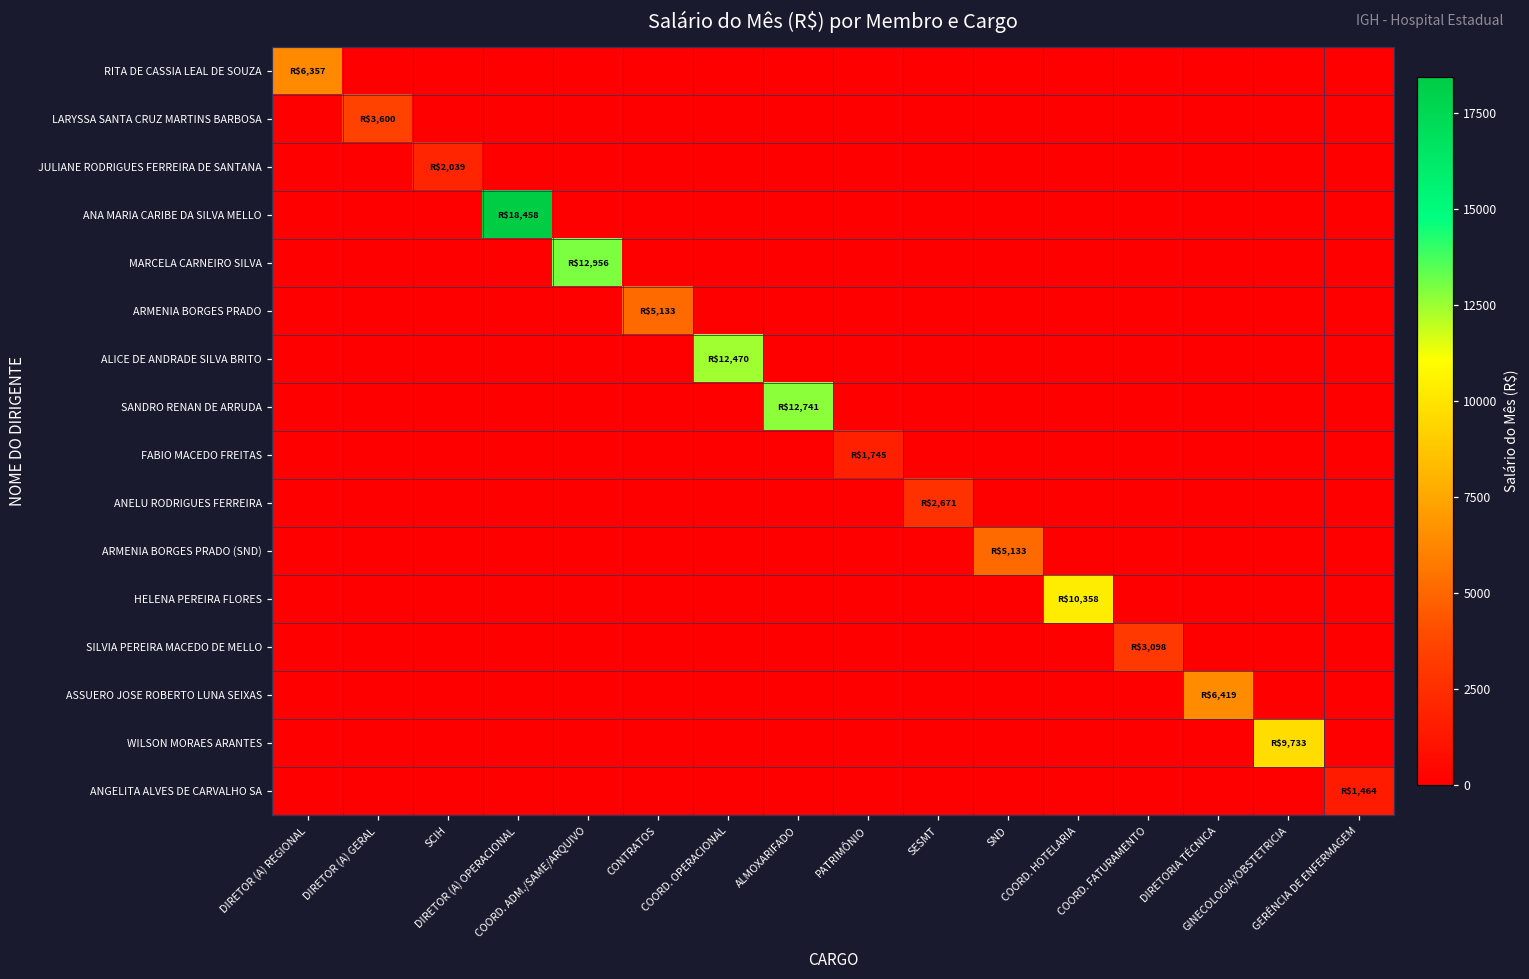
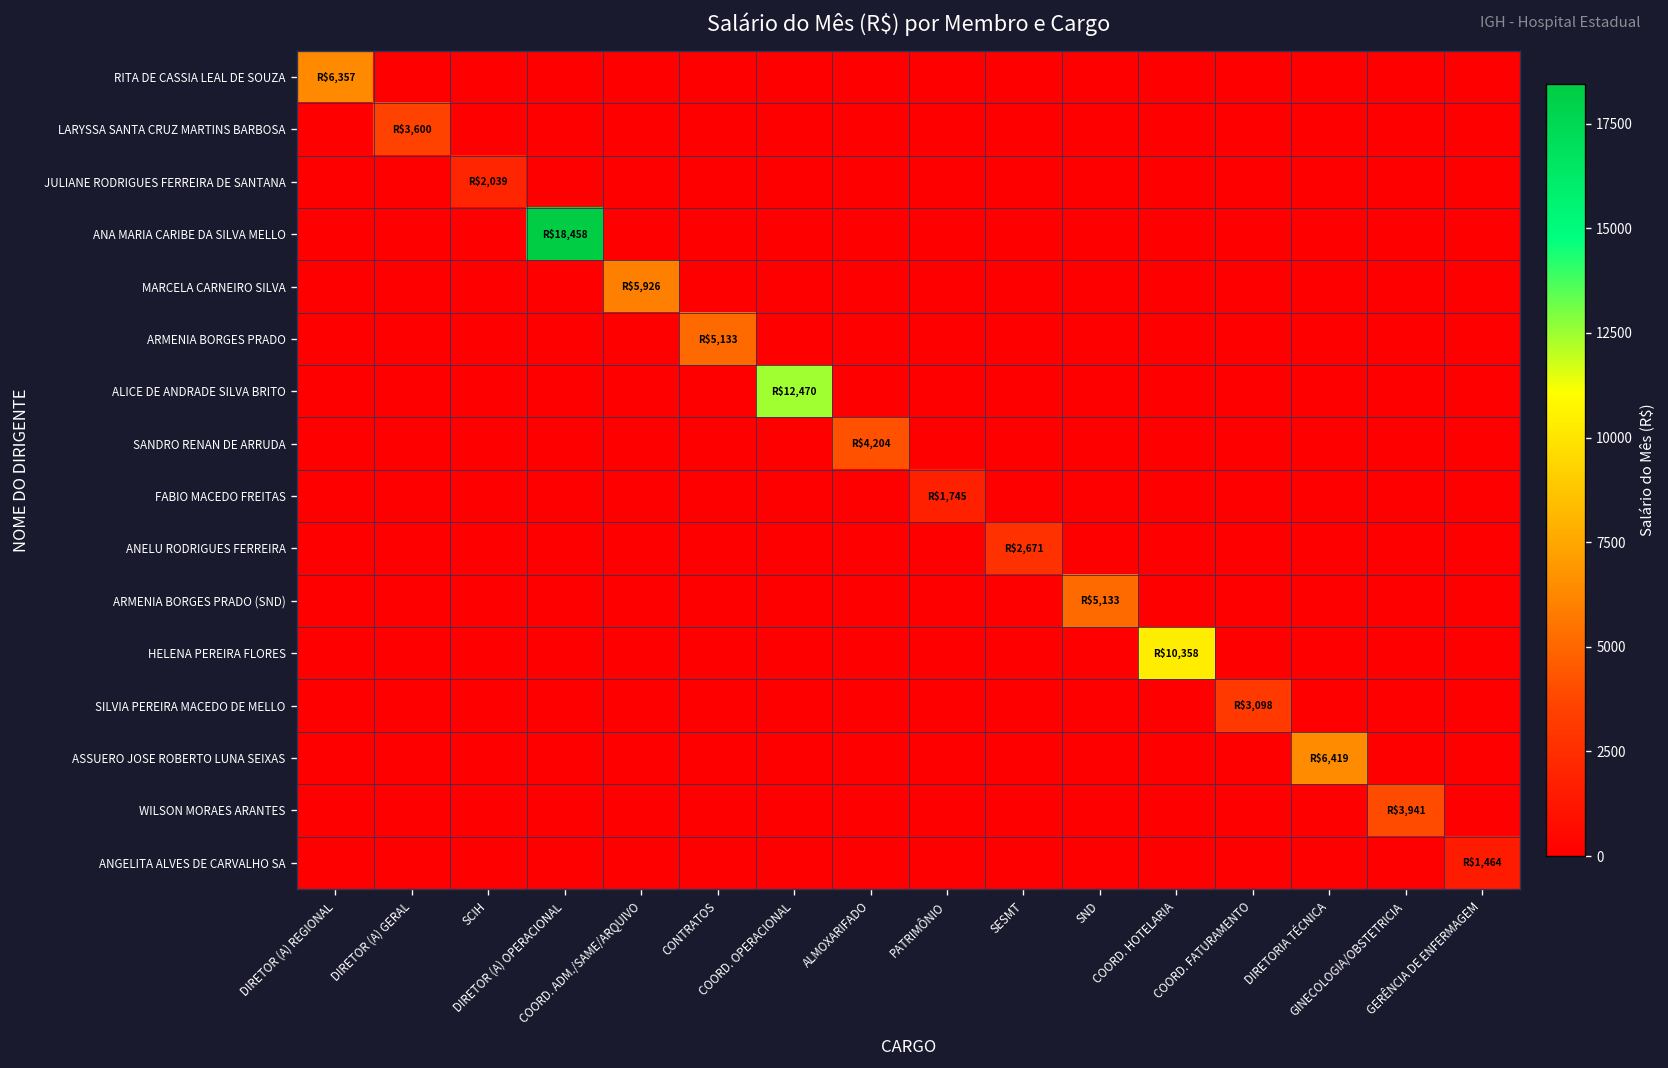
  {
    "RITA DE CASSIA LEAL DE SOUZA": {
      "DIRETOR (A) REGIONAL": "$6,357"
    },
    "LARYSSA SANTA CRUZ MARTINS BARBOSA": {
      "DIRETOR (A) GERAL": "$3,600"
    },
    "JULIANE RODRIGUES FERREIRA DE SANTANA": {
      "SCIH": "$2,039"
    },
    "ANA MARIA CARIBE DA SILVA MELLO": {
      "DIRETOR (A) OPERACIONAL": "$18,458"
    },
    "MARCELA CARNEIRO SILVA": {
-     "COORD. ADM./SAME/ARQUIVO": "$12,956"
+     "COORD. ADM./SAME/ARQUIVO": "$5,926"
    },
    "ARMENIA BORGES PRADO": {
      "CONTRATOS": "$5,133"
    },
    "ALICE DE ANDRADE SILVA BRITO": {
      "COORD. OPERACIONAL": "$12,470"
    },
    "SANDRO RENAN DE ARRUDA": {
-     "ALMOXARIFADO": "$12,741"
+     "ALMOXARIFADO": "$4,204"
    },
    "FABIO MACEDO FREITAS": {
      "PATRIMÔNIO": "$1,745"
    },
    "ANELU RODRIGUES FERREIRA": {
      "SESMT": "$2,671"
    },
    "ARMENIA BORGES PRADO (SND)": {
      "SND": "$5,133"
    },
    "HELENA PEREIRA FLORES": {
      "COORD. HOTELARIA": "$10,358"
    },
    "SILVIA PEREIRA MACEDO DE MELLO": {
      "COORD. FATURAMENTO": "$3,098"
    },
    "ASSUERO JOSE ROBERTO LUNA SEIXAS": {
      "DIRETORIA TÉCNICA": "$6,419"
    },
    "WILSON MORAES ARANTES": {
-     "GINECOLOGIA/OBSTETRICIA": "$9,733"
+     "GINECOLOGIA/OBSTETRICIA": "$3,941"
    },
    "ANGELITA ALVES DE CARVALHO SA": {
      "GERÊNCIA DE ENFERMAGEM": "$1,464"
    }
  }
